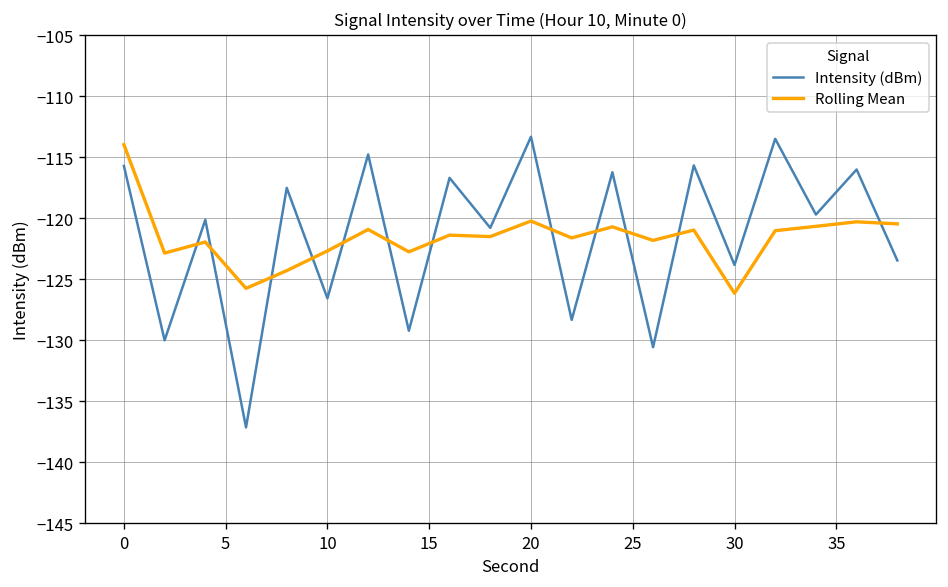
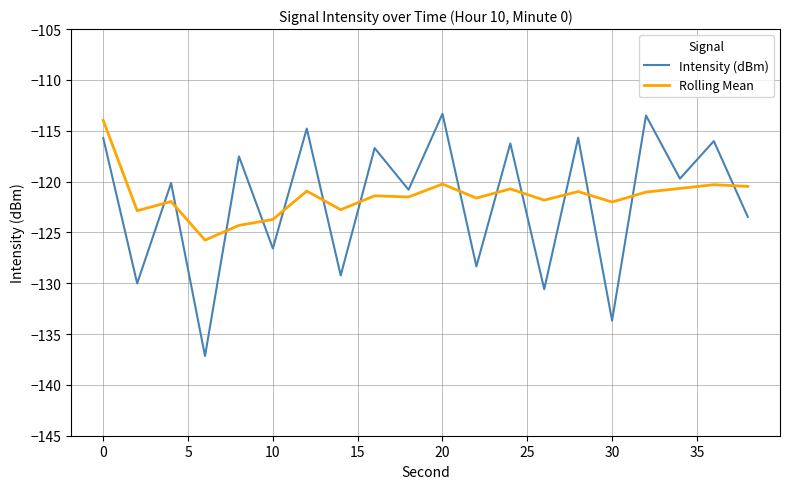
  {
    "Intensity (dBm)": {
      "0": -115.7,
      "10": -126.6,
      "20": -113.3,
-     "30": -123.8
+     "30": -133.7
    },
    "Rolling Mean": {
      "0": -114.0,
-     "10": -122.7,
+     "10": -123.7,
      "20": -120.2,
-     "30": -126.2
+     "30": -122.0
    }
  }
